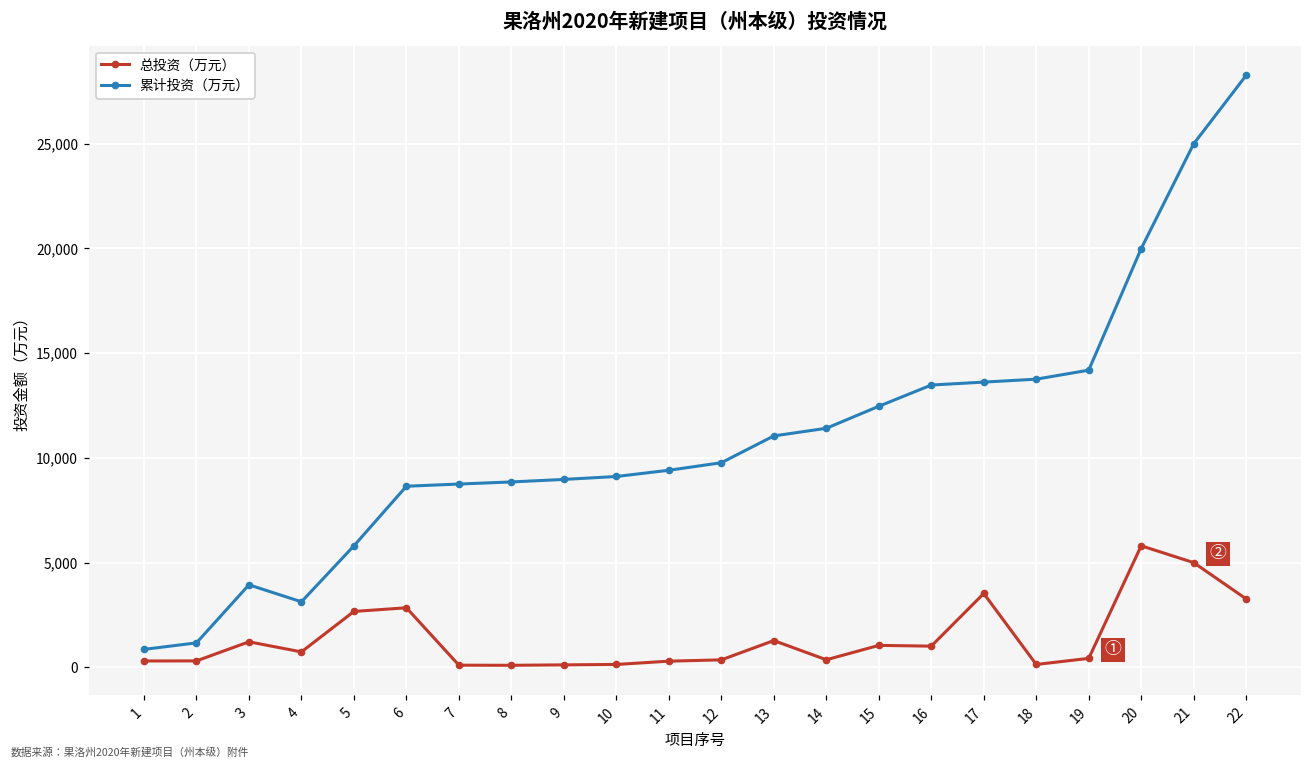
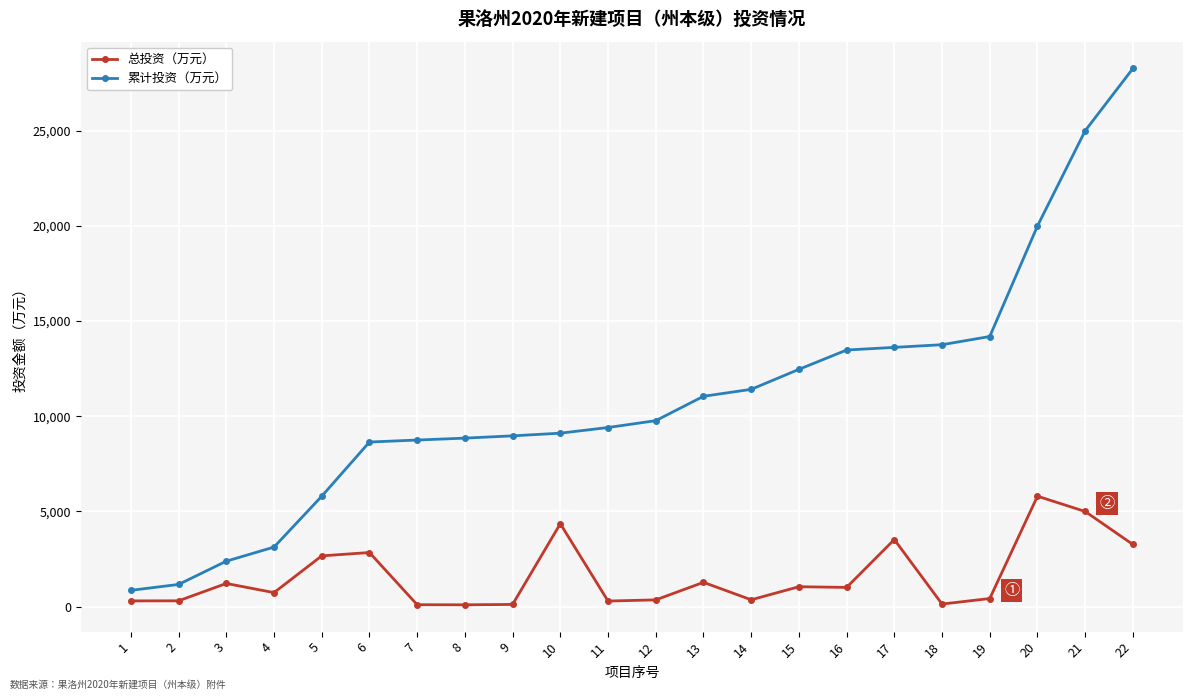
  {
    "总投资（万元）": {
      "1": "300",
      "2": "300",
      "3": "1,200",
      "4": "700",
      "5": "2,700",
      "6": "2,800",
      "7": "100",
      "8": "100",
      "9": "100",
-     "10": "100",
+     "10": "4,400",
      "11": "300",
      "12": "400",
      "13": "1,300",
      "14": "400",
      "15": "1,100",
      "16": "1,000",
      "17": "3,500",
      "18": "100",
      "19": "400",
      "20": "5,800",
      "21": "5,000",
      "22": "3,300"
    },
    "累计投资（万元）": {
      "1": "900",
      "2": "1,200",
-     "3": "3,900",
+     "3": "2,400",
      "4": "3,100",
      "5": "5,800",
      "6": "8,600",
      "7": "8,800",
      "8": "8,900",
      "9": "9,000",
      "10": "9,100",
      "11": "9,400",
      "12": "9,800",
      "13": "11,000",
      "14": "11,400",
      "15": "12,500",
      "16": "13,500",
      "17": "13,600",
      "18": "13,800",
      "19": "14,200",
      "20": "20,000",
      "21": "25,000",
      "22": "28,300"
    }
  }
